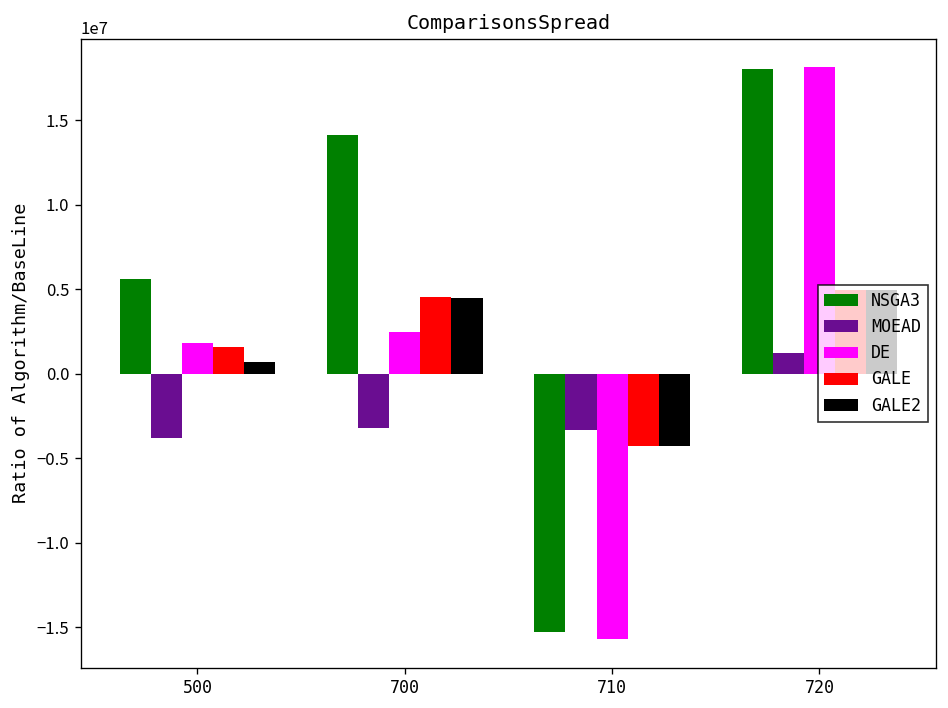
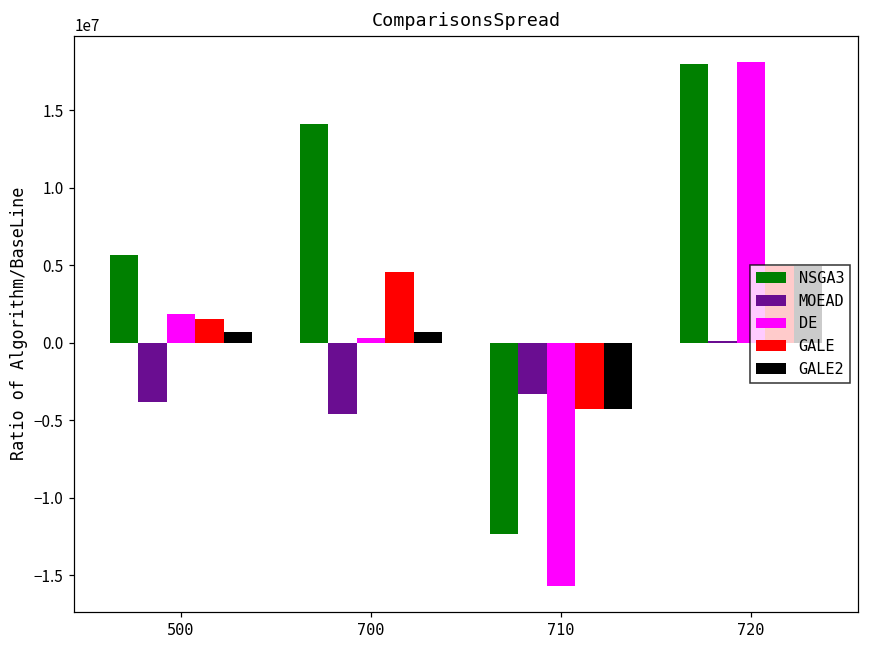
  {
    "NSGA3": {
      "500": 5600000,
      "700": 14100000,
-     "710": -15300000,
+     "710": -12400000,
      "720": 18000000
    },
    "MOEAD": {
      "500": -3800000,
-     "700": -3200000,
+     "700": -4600000,
      "710": -3300000,
-     "720": 1300000
+     "720": 100000
    },
    "DE": {
      "500": 1800000,
-     "700": 2500000,
+     "700": 300000,
      "710": -15700000,
      "720": 18100000
    },
    "GALE": {
      "500": 1600000,
      "700": 4500000,
      "710": -4300000
    },
    "GALE2": {
      "500": 700000,
-     "700": 4500000,
+     "700": 700000,
      "710": -4300000
    }
  }
